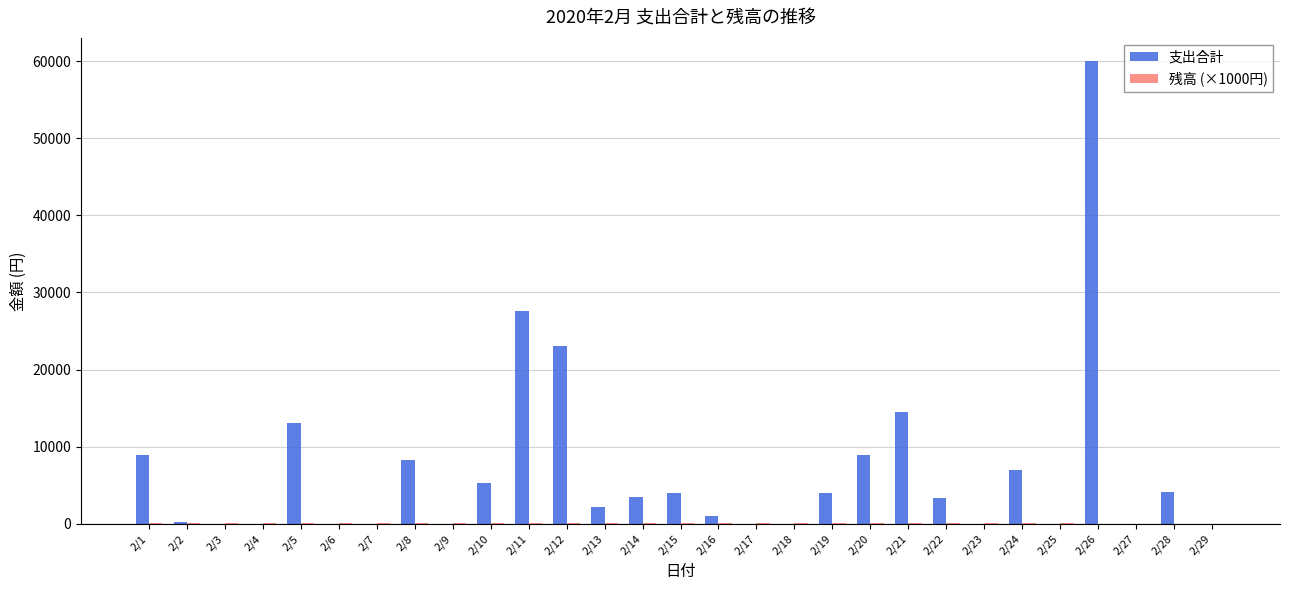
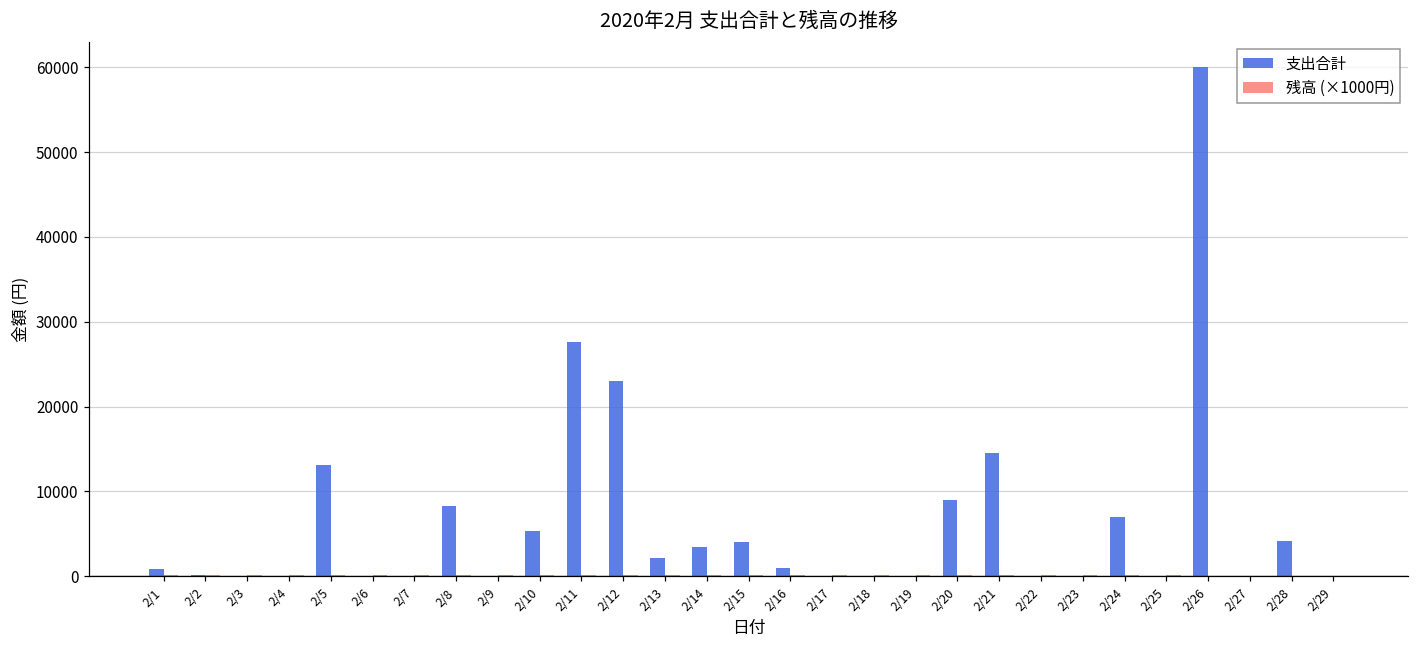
  {
    "支出合計": {
-     "2/1": 9000,
+     "2/1": 1000,
      "2/3": 0,
      "2/4": 0,
      "2/5": 13000,
      "2/6": 0,
      "2/7": 0,
      "2/8": 8000,
      "2/9": 0,
      "2/10": 5000,
      "2/11": 28000,
      "2/12": 23000,
      "2/13": 2000,
      "2/14": 3000,
      "2/15": 4000,
      "2/16": 1000,
      "2/17": 0,
      "2/18": 0,
-     "2/19": 4000,
+     "2/19": 0,
      "2/20": 9000,
      "2/21": 15000,
-     "2/22": 3000,
+     "2/22": 0,
      "2/23": 0,
      "2/24": 7000,
      "2/25": 0,
      "2/26": 60000,
      "2/27": 0,
      "2/28": 4000,
      "2/29": 0
    }
  }
